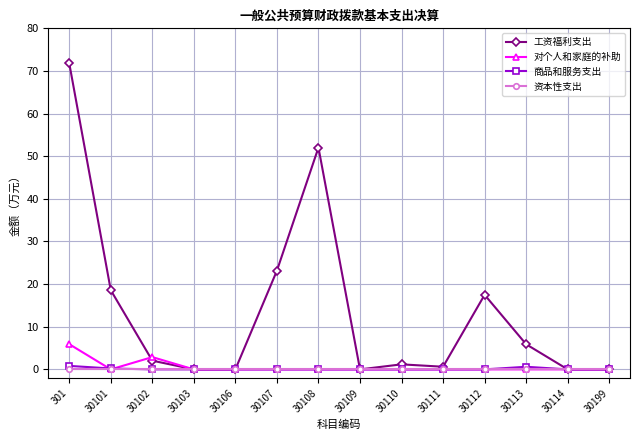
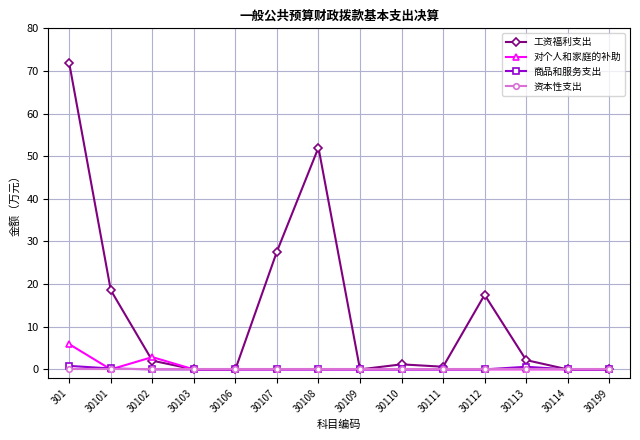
  {
    "工资福利支出": {
      "301": 72,
      "30101": 19,
      "30102": 2,
-     "30107": 23,
+     "30107": 28,
      "30108": 52,
      "30110": 1,
      "30111": 1,
      "30112": 17,
-     "30113": 6
+     "30113": 2
    },
    "对个人和家庭的补助": {
      "301": 6,
      "30102": 3
    },
    "商品和服务支出": {
      "301": 1,
      "30113": 1
    },
    "资本性支出": {
      "301": 0
    }
  }
